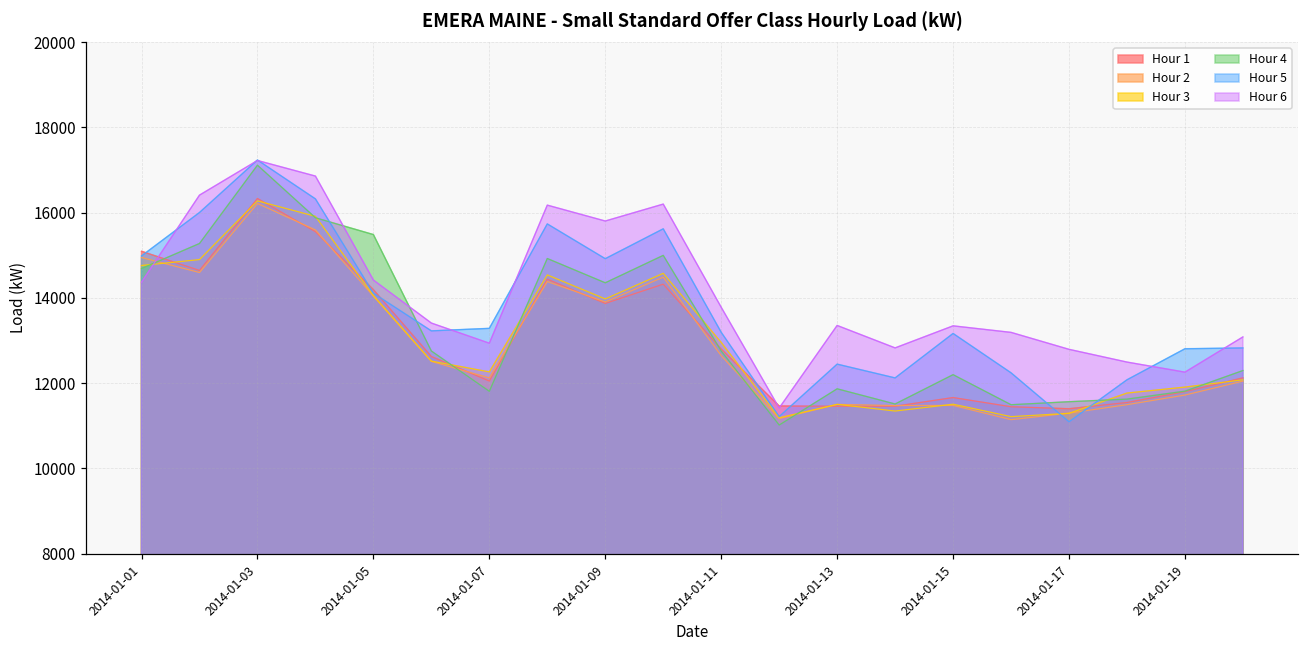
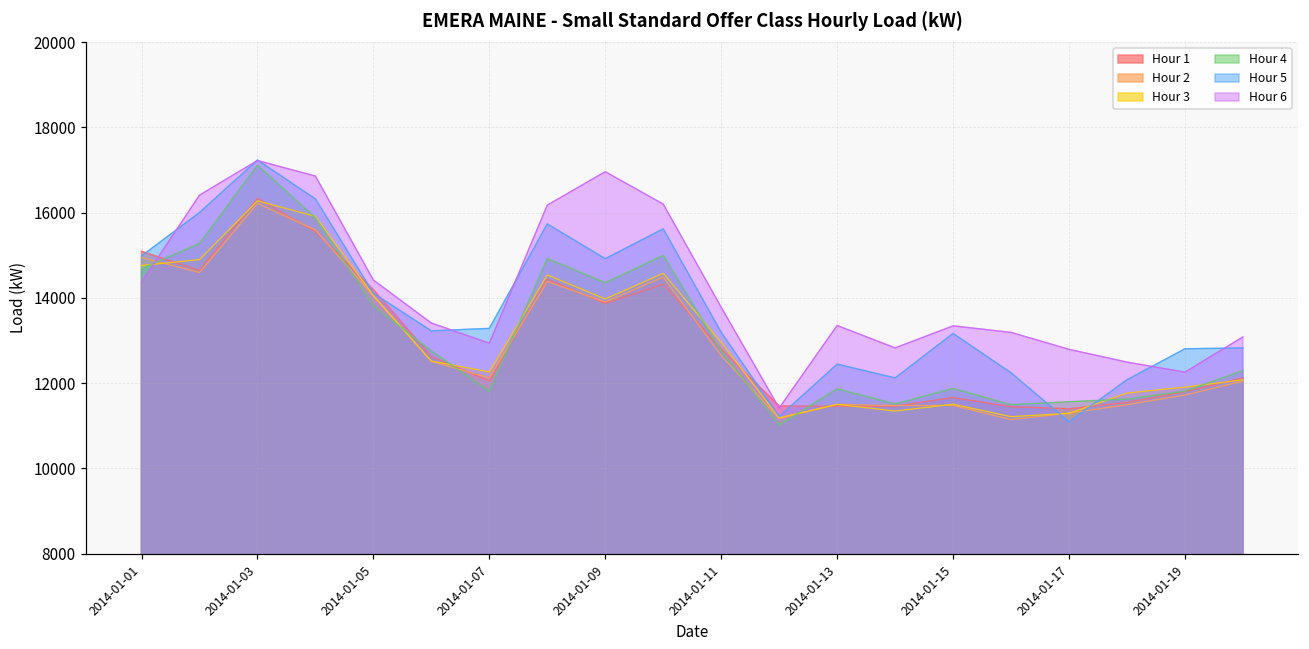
  {
    "Hour 3": {
      "2014-01-01": 14800,
      "2014-01-07": 12300,
      "2014-01-09": 14000,
      "2014-01-11": 13000,
      "2014-01-19": 11900
    },
    "Hour 4": {
      "2014-01-01": 14700,
      "2014-01-03": 17100,
-     "2014-01-05": 15500,
+     "2014-01-05": 13800,
      "2014-01-07": 11800,
      "2014-01-09": 14400,
      "2014-01-13": 11900,
-     "2014-01-15": 12200,
+     "2014-01-15": 11900,
      "2014-01-17": 11600
    },
    "Hour 5": {
      "2014-01-07": 13300,
      "2014-01-09": 14900,
      "2014-01-11": 13200,
      "2014-01-13": 12400,
      "2014-01-15": 13200,
      "2014-01-17": 11100,
      "2014-01-19": 12800
    },
    "Hour 6": {
      "2014-01-01": 14400,
      "2014-01-05": 14400,
      "2014-01-07": 12900,
-     "2014-01-09": 15800,
+     "2014-01-09": 17000,
      "2014-01-11": 13800,
      "2014-01-13": 13400,
      "2014-01-15": 13300,
      "2014-01-17": 12800,
      "2014-01-19": 12300
    }
  }
